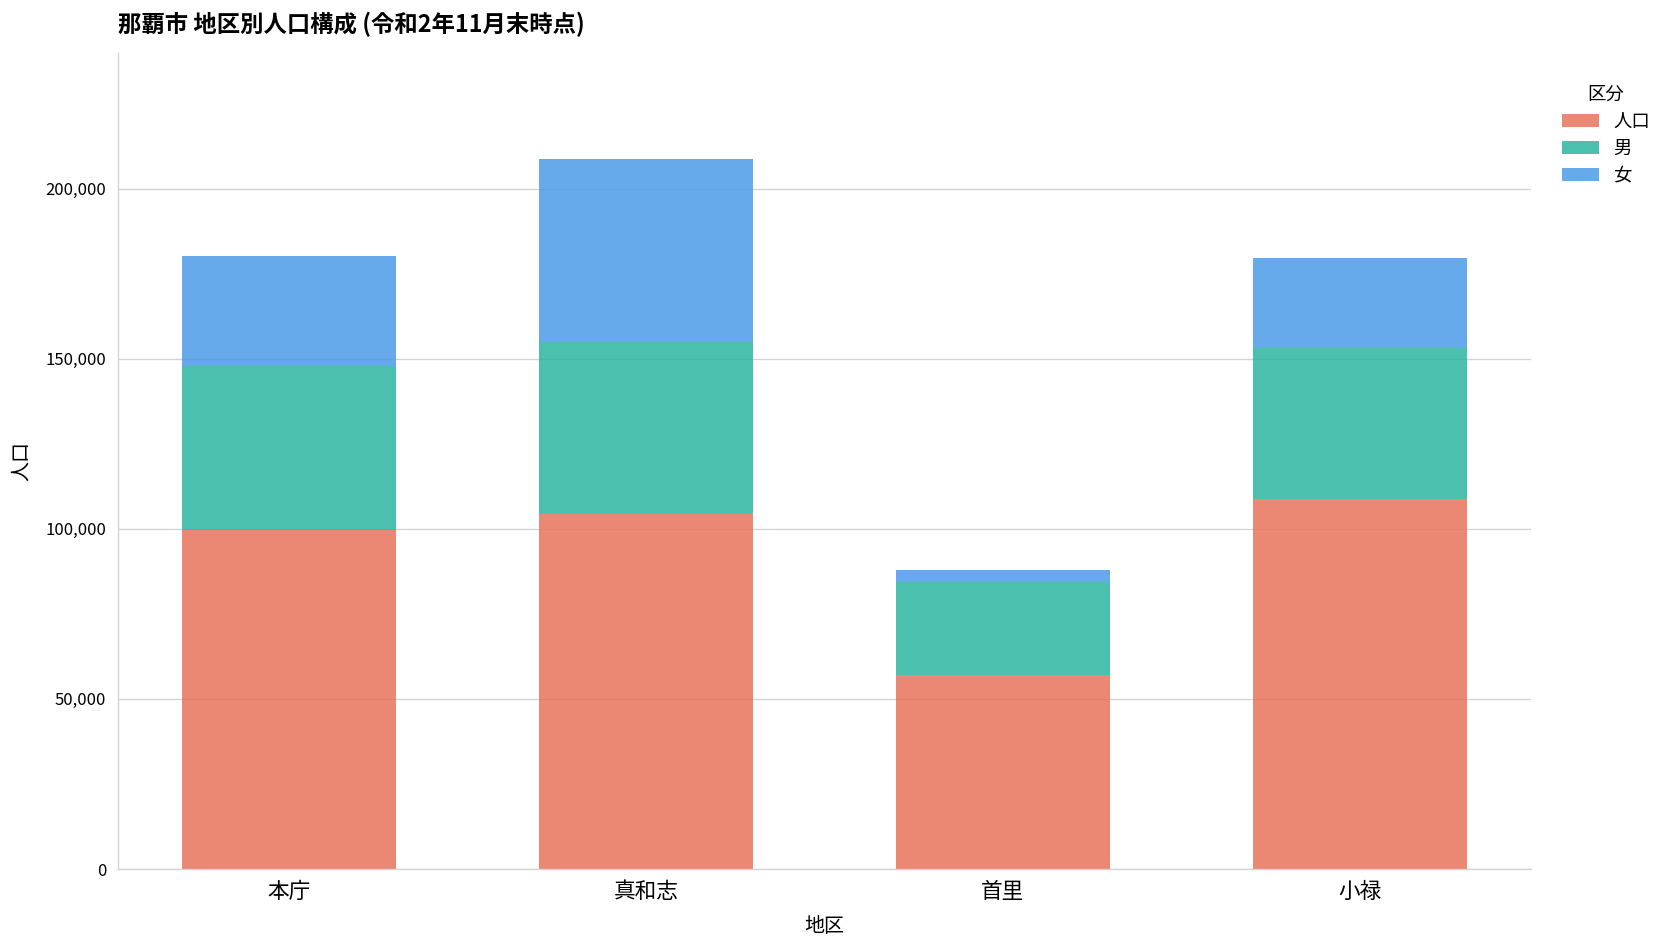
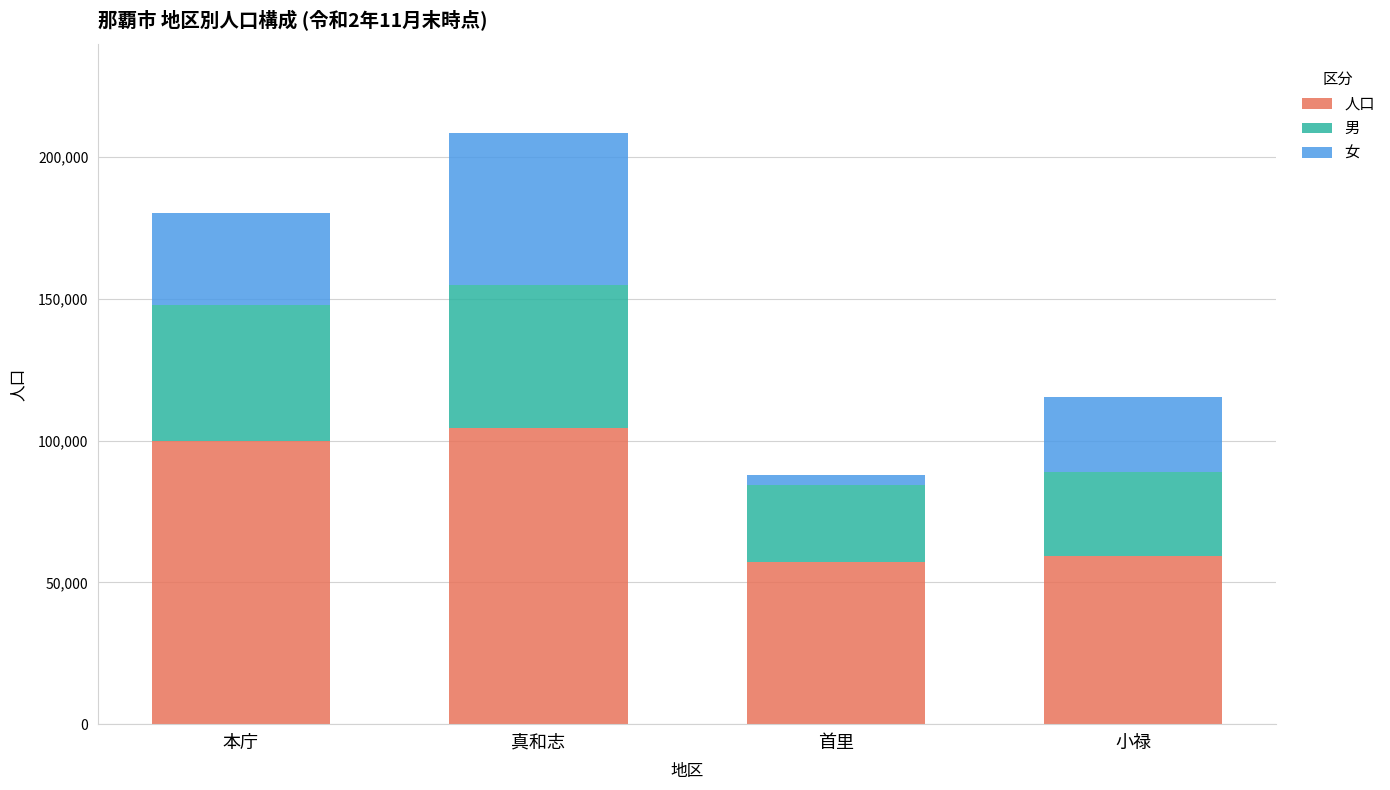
  {
    "人口": {
      "本庁": "100,000",
      "真和志": "104,000",
      "首里": "57,000",
-     "小禄": "109,000"
+     "小禄": "59,000"
    },
    "男": {
      "本庁": "48,000",
      "真和志": "50,000",
      "首里": "27,000",
-     "小禄": "44,000"
+     "小禄": "30,000"
    },
    "女": {
      "本庁": "32,000",
      "真和志": "54,000",
      "首里": "4,000",
      "小禄": "26,000"
    }
  }
